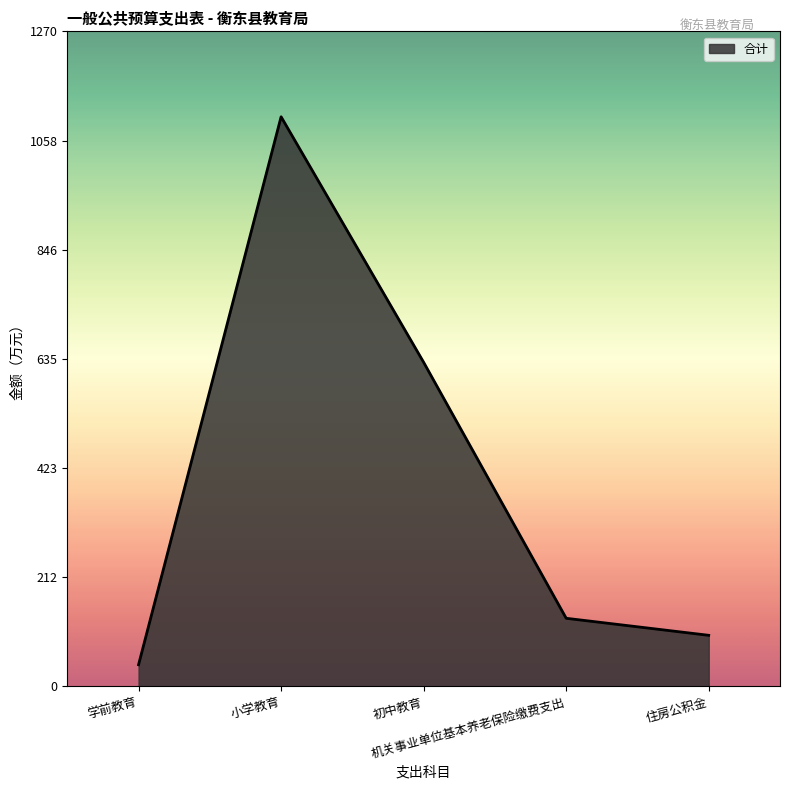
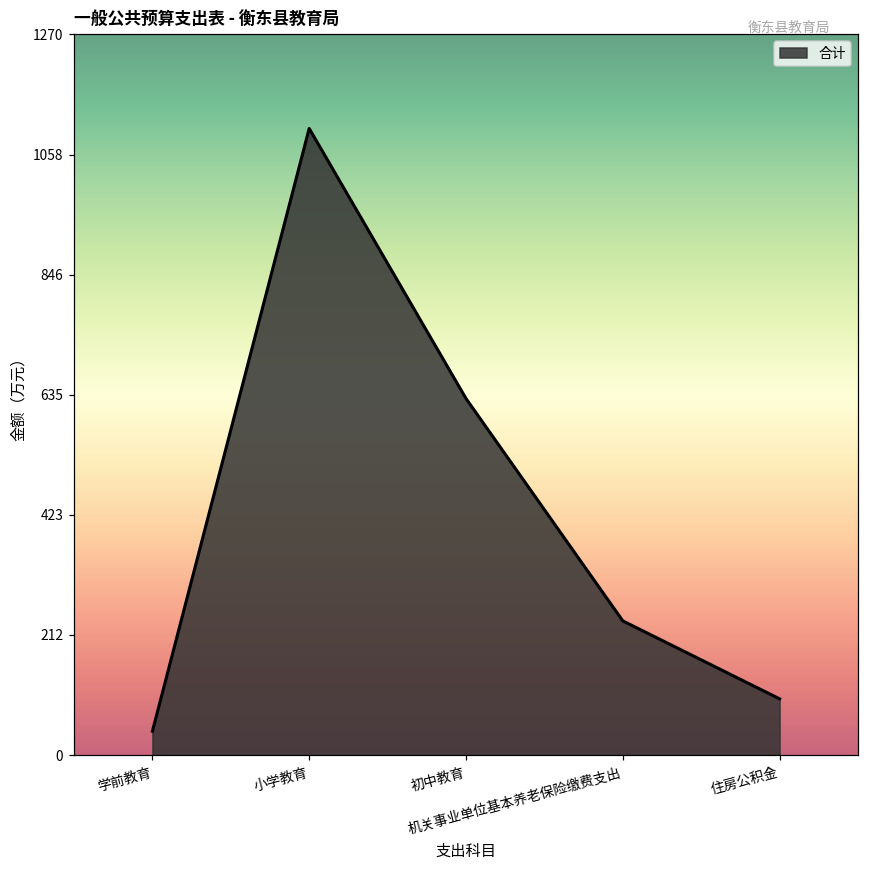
  {
    "学前教育": 40,
    "小学教育": 1100,
    "初中教育": 630,
-   "机关事业单位基本养老保险缴费支出": 130,
+   "机关事业单位基本养老保险缴费支出": 240,
    "住房公积金": 100
  }
